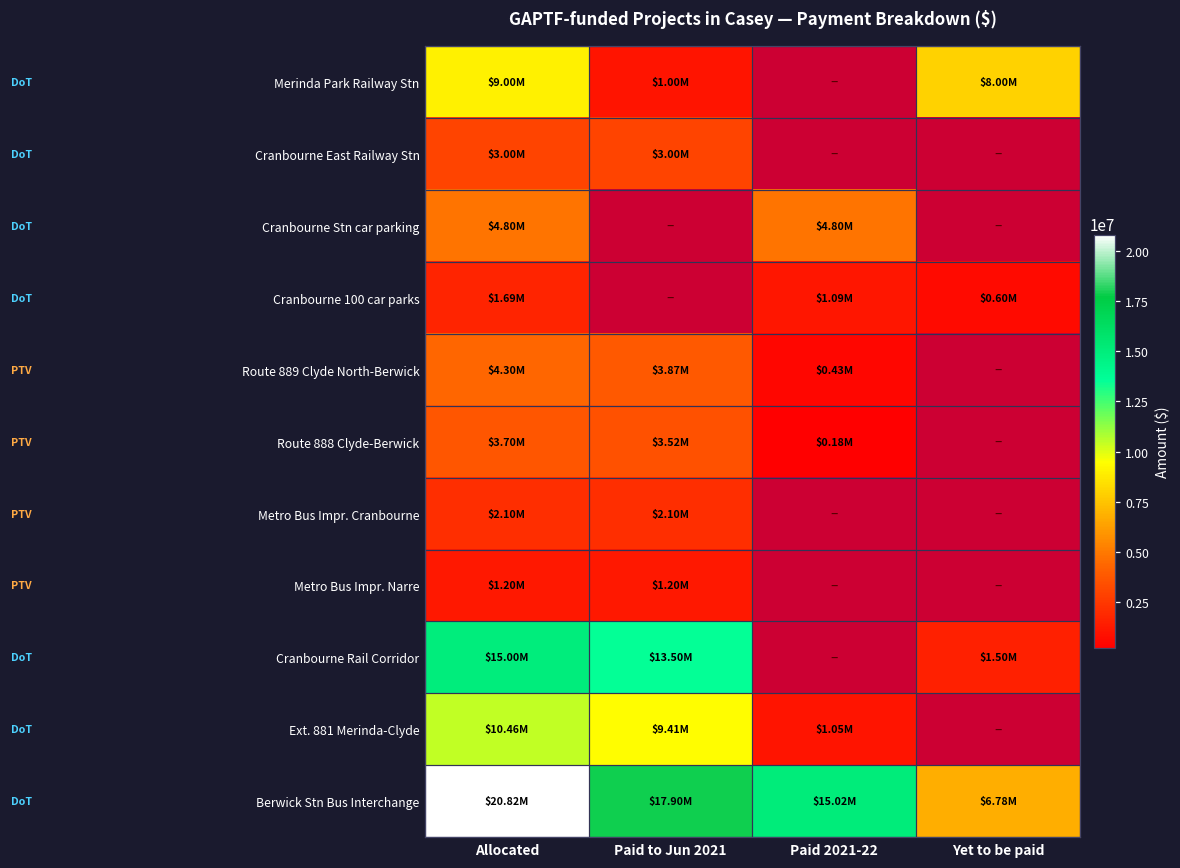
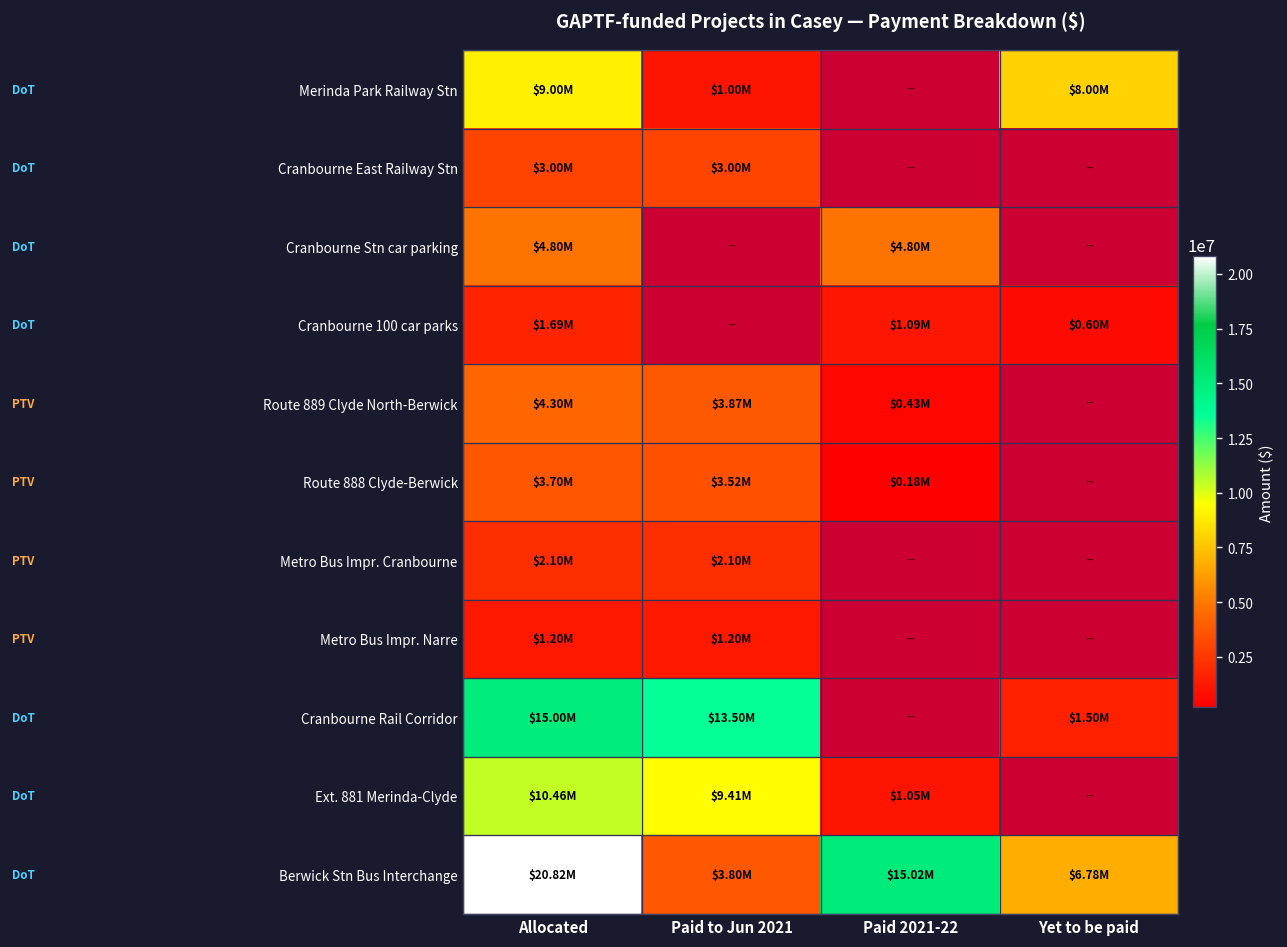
  {
    "Merinda Park Railway Stn": {
      "Allocated": "$9.00M",
      "Paid to Jun 2021": "$1.00M",
      "Yet to be paid": "$8.00M"
    },
    "Cranbourne East Railway Stn": {
      "Allocated": "$3.00M",
      "Paid to Jun 2021": "$3.00M"
    },
    "Cranbourne Stn car parking": {
      "Allocated": "$4.80M",
      "Paid 2021-22": "$4.80M"
    },
    "Cranbourne 100 car parks": {
      "Allocated": "$1.69M",
      "Paid 2021-22": "$1.09M",
      "Yet to be paid": "$0.60M"
    },
    "Route 889 Clyde North-Berwick": {
      "Allocated": "$4.30M",
      "Paid to Jun 2021": "$3.87M",
      "Paid 2021-22": "$0.43M"
    },
    "Route 888 Clyde-Berwick": {
      "Allocated": "$3.70M",
      "Paid to Jun 2021": "$3.52M",
      "Paid 2021-22": "$0.18M"
    },
    "Metro Bus Impr. Cranbourne": {
      "Allocated": "$2.10M",
      "Paid to Jun 2021": "$2.10M"
    },
    "Metro Bus Impr. Narre": {
      "Allocated": "$1.20M",
      "Paid to Jun 2021": "$1.20M"
    },
    "Cranbourne Rail Corridor": {
      "Allocated": "$15.00M",
      "Paid to Jun 2021": "$13.50M",
      "Yet to be paid": "$1.50M"
    },
    "Ext. 881 Merinda-Clyde": {
      "Allocated": "$10.46M",
      "Paid to Jun 2021": "$9.41M",
      "Paid 2021-22": "$1.05M"
    },
    "Berwick Stn Bus Interchange": {
      "Allocated": "$20.82M",
-     "Paid to Jun 2021": "$17.90M",
+     "Paid to Jun 2021": "$3.80M",
      "Paid 2021-22": "$15.02M",
      "Yet to be paid": "$6.78M"
    }
  }
